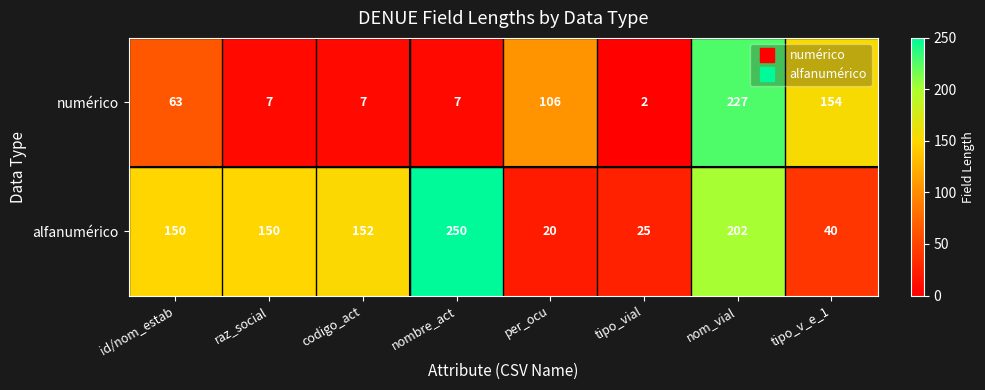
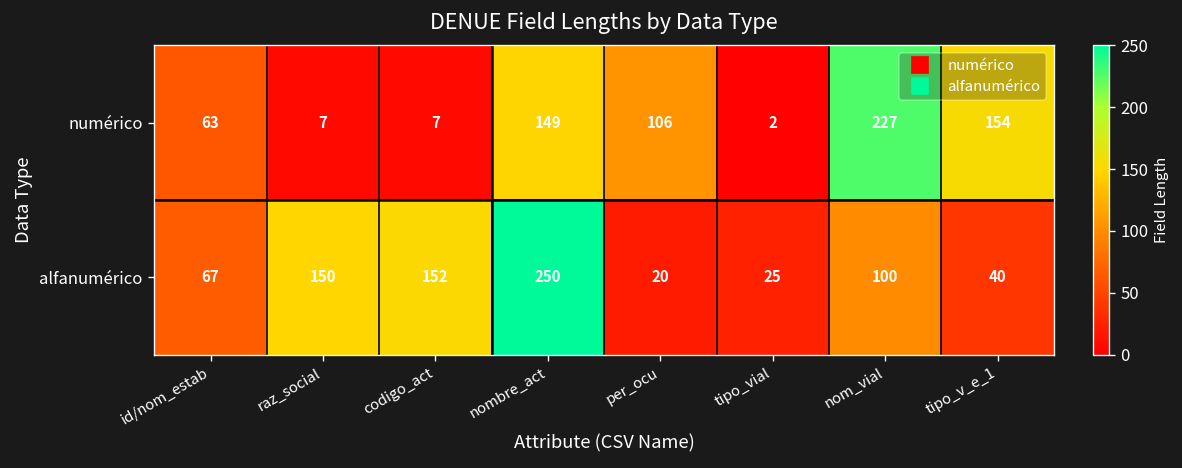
  {
    "numérico": {
      "id/nom_estab": 63,
      "raz_social": 7,
      "codigo_act": 7,
-     "nombre_act": 7,
+     "nombre_act": 149,
      "per_ocu": 106,
      "tipo_vial": 2,
      "nom_vial": 227,
      "tipo_v_e_1": 154
    },
    "alfanumérico": {
-     "id/nom_estab": 150,
+     "id/nom_estab": 67,
      "raz_social": 150,
      "codigo_act": 152,
      "nombre_act": 250,
      "per_ocu": 20,
      "tipo_vial": 25,
-     "nom_vial": 202,
+     "nom_vial": 100,
      "tipo_v_e_1": 40
    }
  }
